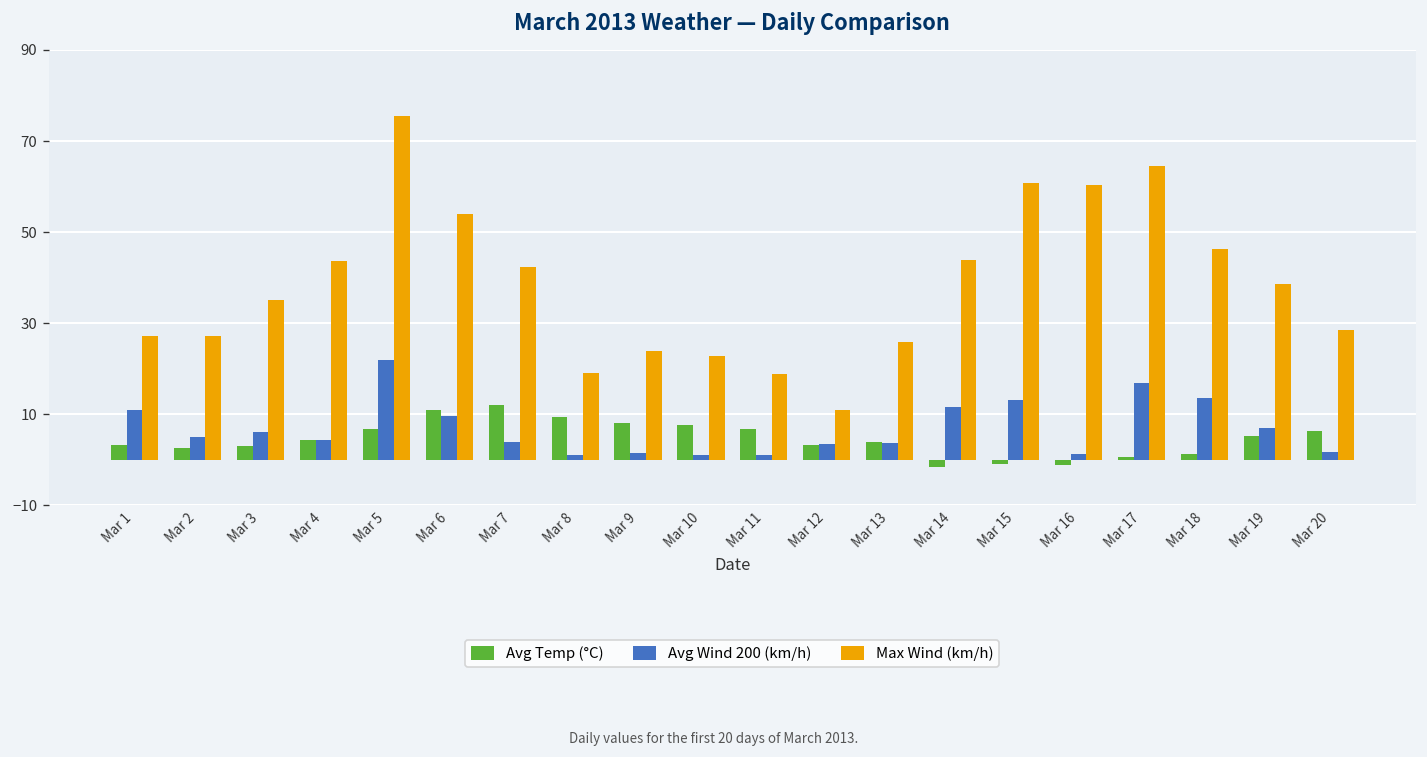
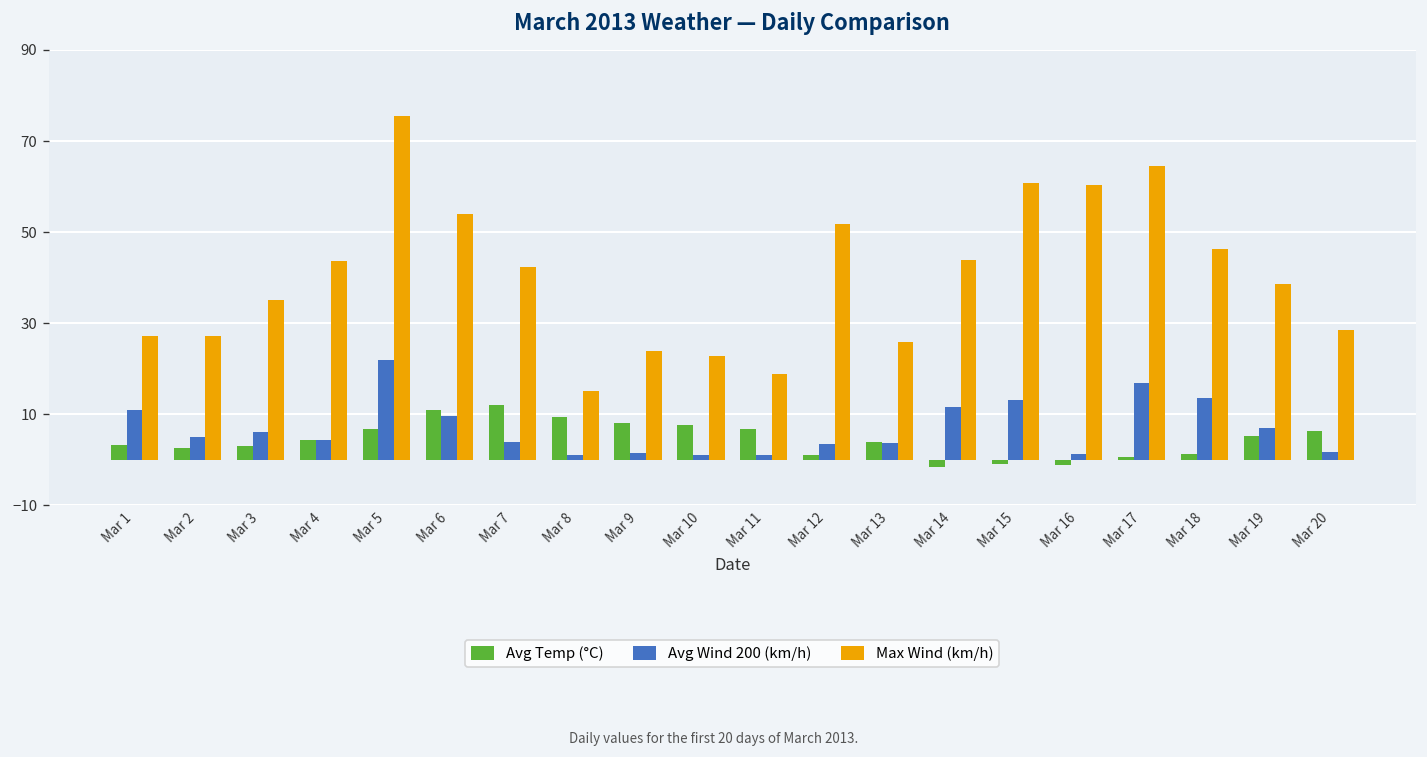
  {
    "Avg Temp (°C)": {
      "Mar 1": 3,
      "Mar 2": 3,
      "Mar 3": 3,
      "Mar 4": 4,
      "Mar 5": 7,
      "Mar 6": 11,
      "Mar 7": 12,
      "Mar 8": 9,
      "Mar 9": 8,
      "Mar 10": 8,
      "Mar 11": 7,
-     "Mar 12": 3,
+     "Mar 12": 1,
      "Mar 13": 4,
      "Mar 14": -2,
      "Mar 15": -1,
      "Mar 16": -1,
      "Mar 18": 1,
      "Mar 19": 5,
      "Mar 20": 6
    },
    "Avg Wind 200 (km/h)": {
      "Mar 1": 11,
      "Mar 2": 5,
      "Mar 3": 6,
      "Mar 4": 4,
      "Mar 5": 22,
      "Mar 6": 10,
      "Mar 7": 4,
      "Mar 8": 1,
      "Mar 9": 1,
      "Mar 10": 1,
      "Mar 11": 1,
      "Mar 12": 4,
      "Mar 13": 4,
      "Mar 14": 12,
      "Mar 15": 13,
      "Mar 16": 1,
      "Mar 17": 17,
      "Mar 18": 14,
      "Mar 19": 7,
      "Mar 20": 2
    },
    "Max Wind (km/h)": {
      "Mar 1": 27,
      "Mar 2": 27,
      "Mar 3": 35,
      "Mar 4": 44,
      "Mar 5": 75,
      "Mar 6": 54,
      "Mar 7": 42,
-     "Mar 8": 19,
+     "Mar 8": 15,
      "Mar 9": 24,
      "Mar 10": 23,
      "Mar 11": 19,
-     "Mar 12": 11,
+     "Mar 12": 52,
      "Mar 13": 26,
      "Mar 14": 44,
      "Mar 15": 61,
      "Mar 16": 60,
      "Mar 17": 64,
      "Mar 18": 46,
      "Mar 19": 39,
      "Mar 20": 28
    }
  }
